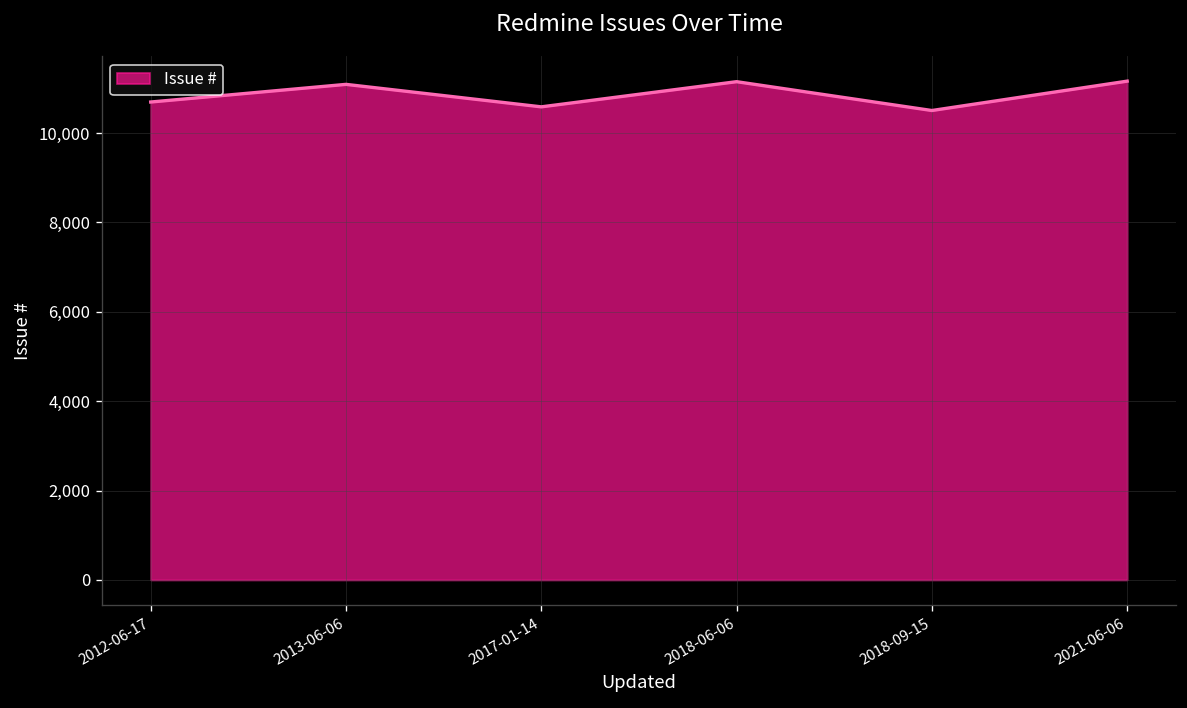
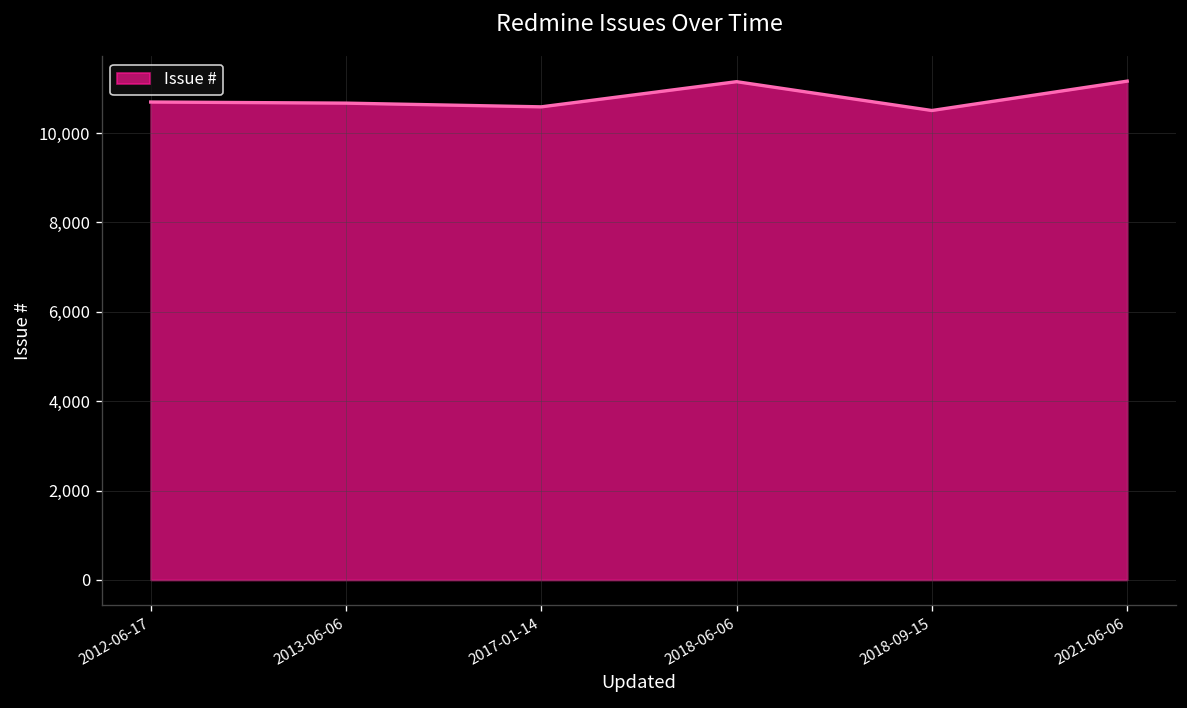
  {
    "2012-06-17": "10,700",
-   "2013-06-06": "11,100",
+   "2013-06-06": "10,700",
    "2017-01-14": "10,600",
    "2018-06-06": "11,100",
    "2018-09-15": "10,500",
    "2021-06-06": "11,200"
  }
